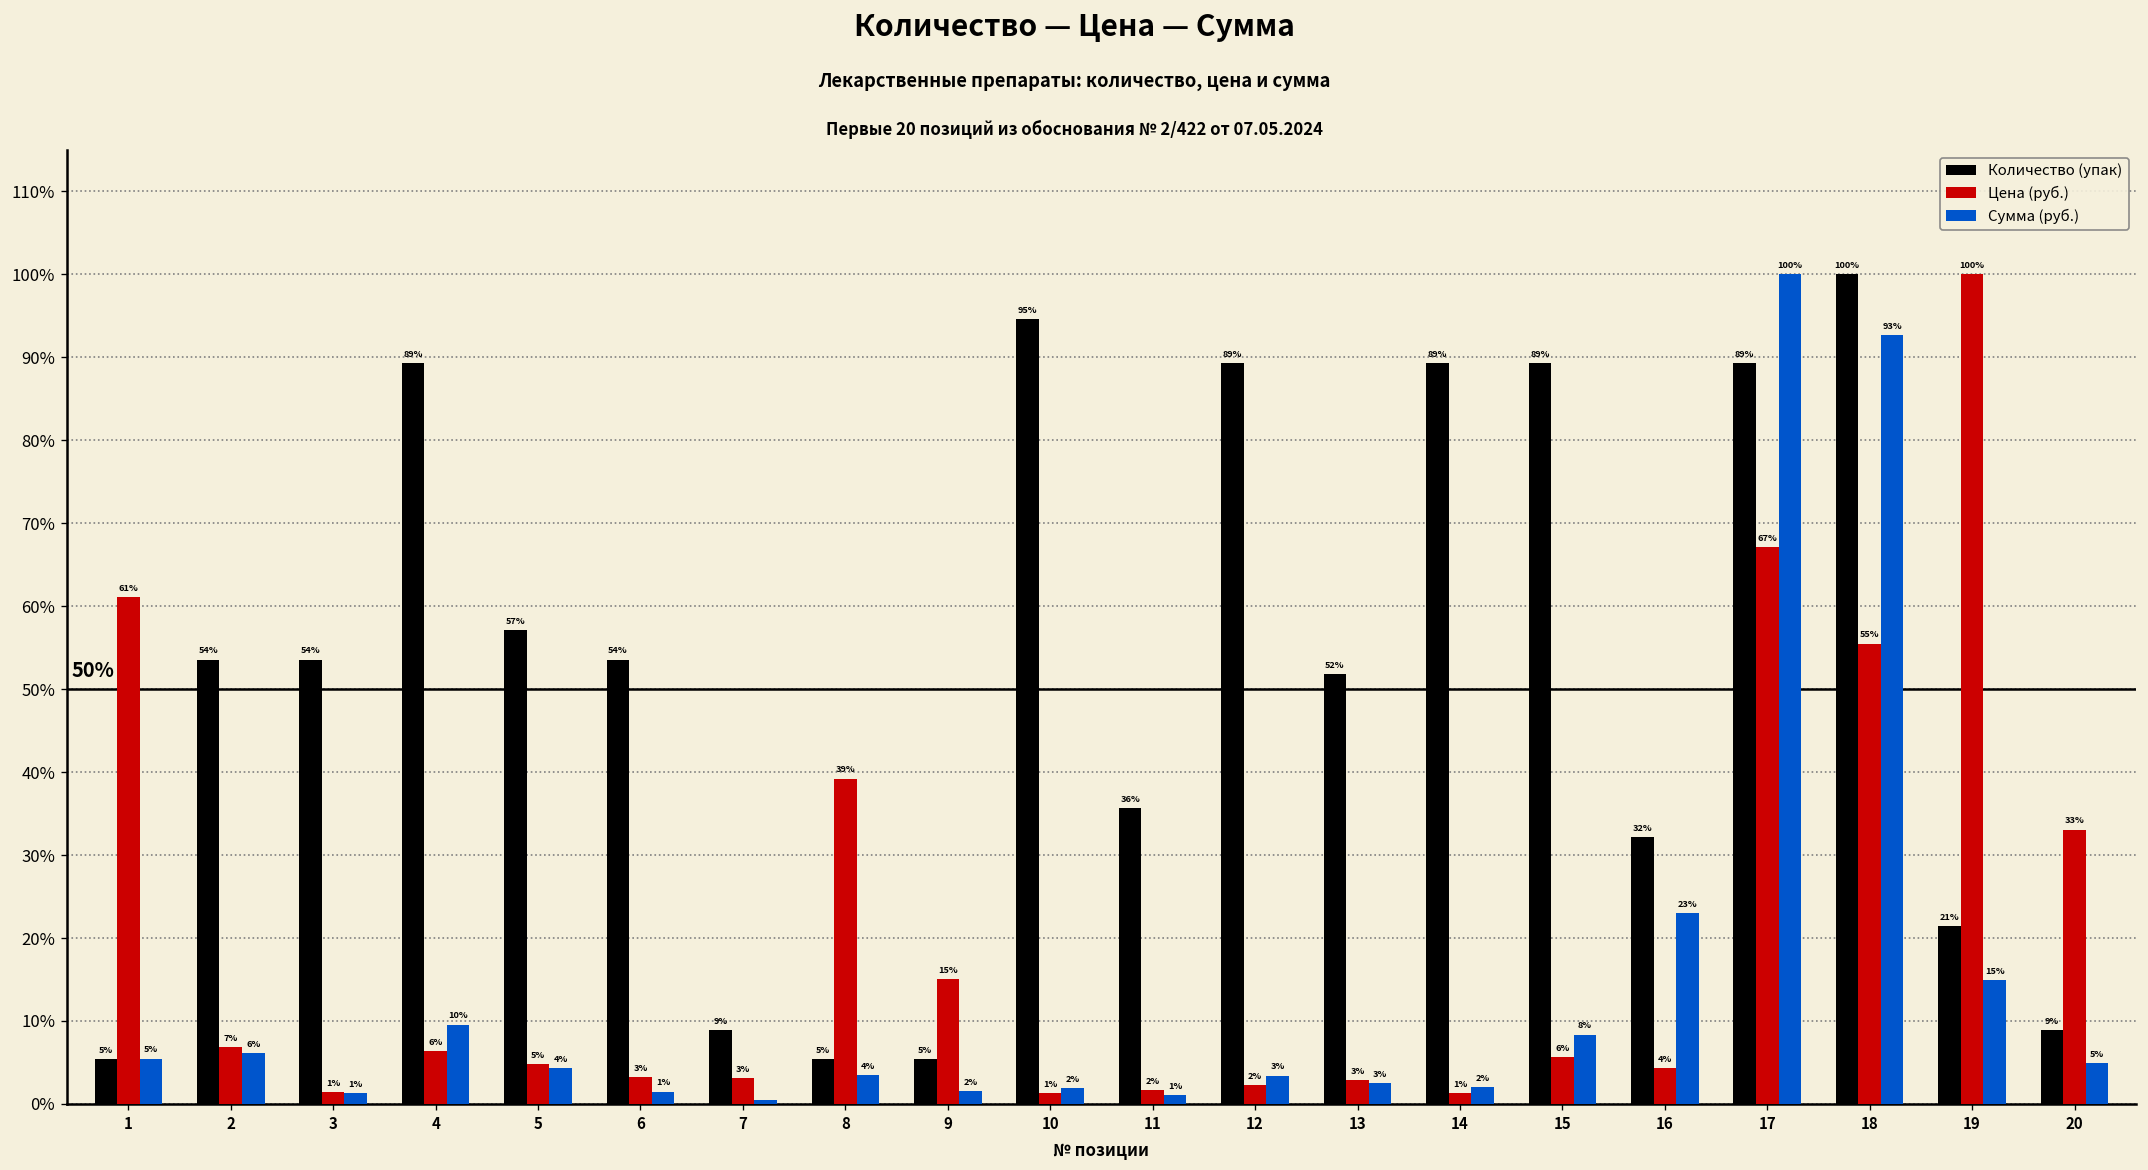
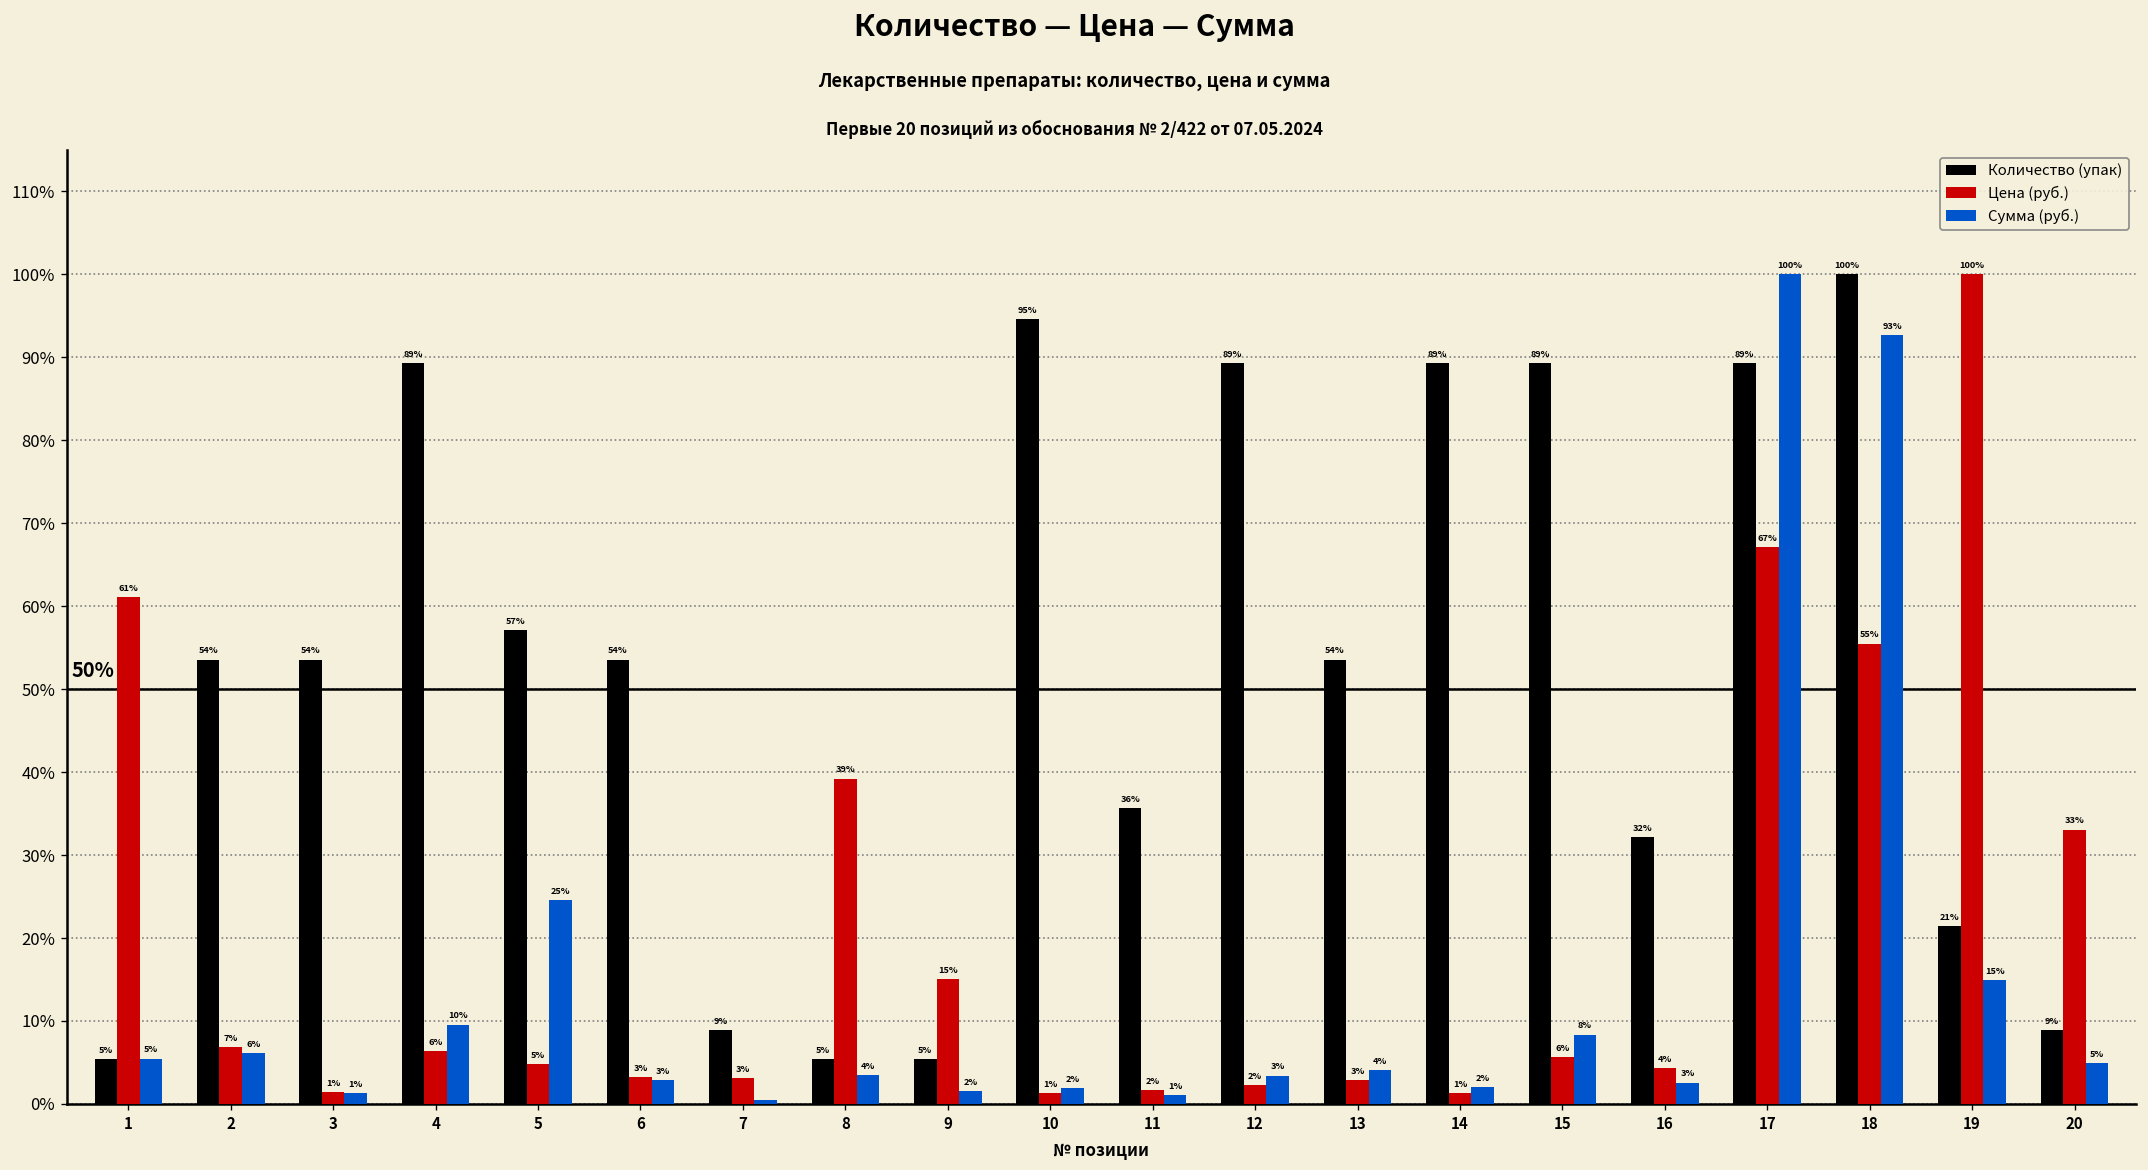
  {
    "Количество (упак)": {
      "1": "5%",
      "2": "54%",
      "3": "54%",
      "4": "89%",
      "5": "57%",
      "6": "54%",
      "7": "9%",
      "8": "5%",
      "9": "5%",
      "10": "95%",
      "11": "36%",
      "12": "89%",
-     "13": "52%",
+     "13": "54%",
      "14": "89%",
      "15": "89%",
      "16": "32%",
      "17": "89%",
      "18": "100%",
      "19": "21%",
      "20": "9%"
    },
    "Цена (руб.)": {
      "1": "61%",
      "2": "7%",
      "3": "1%",
      "4": "6%",
      "5": "5%",
      "6": "3%",
      "7": "3%",
      "8": "39%",
      "9": "15%",
      "10": "1%",
      "11": "2%",
      "12": "2%",
      "13": "3%",
      "14": "1%",
      "15": "6%",
      "16": "4%",
      "17": "67%",
      "18": "55%",
      "19": "100%",
      "20": "33%"
    },
    "Сумма (руб.)": {
      "1": "5%",
      "2": "6%",
      "3": "1%",
      "4": "10%",
-     "5": "4%",
-     "6": "1%",
+     "5": "25%",
+     "6": "3%",
      "8": "4%",
      "9": "2%",
      "10": "2%",
      "11": "1%",
      "12": "3%",
-     "13": "3%",
+     "13": "4%",
      "14": "2%",
      "15": "8%",
-     "16": "23%",
+     "16": "3%",
      "17": "100%",
      "18": "93%",
      "19": "15%",
      "20": "5%"
    }
  }
